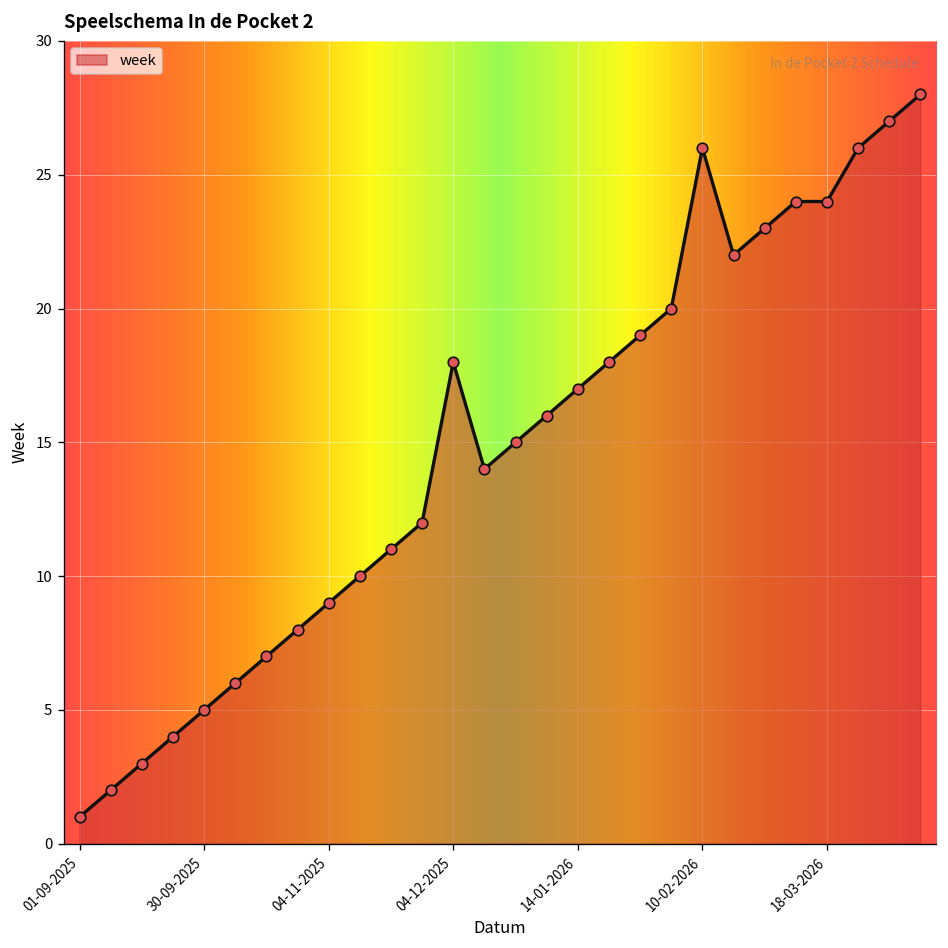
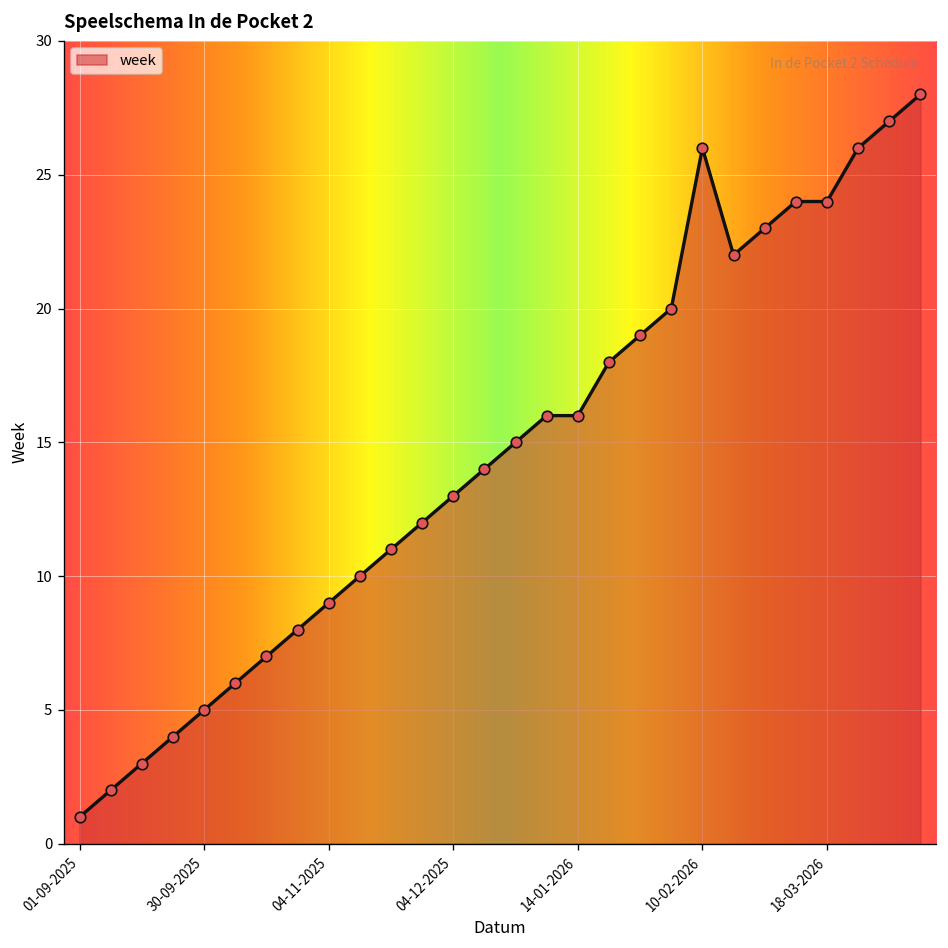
  {
    "01-09-2025": 1,
    "30-09-2025": 5,
    "04-11-2025": 9,
-   "04-12-2025": 18,
-   "14-01-2026": 17,
+   "04-12-2025": 13,
+   "14-01-2026": 16,
    "10-02-2026": 26,
    "18-03-2026": 24
  }
